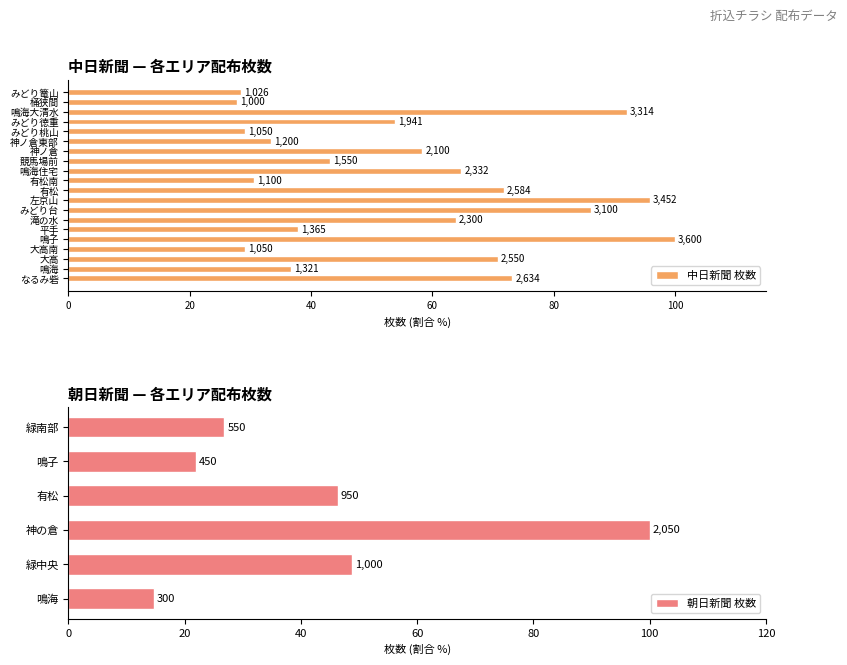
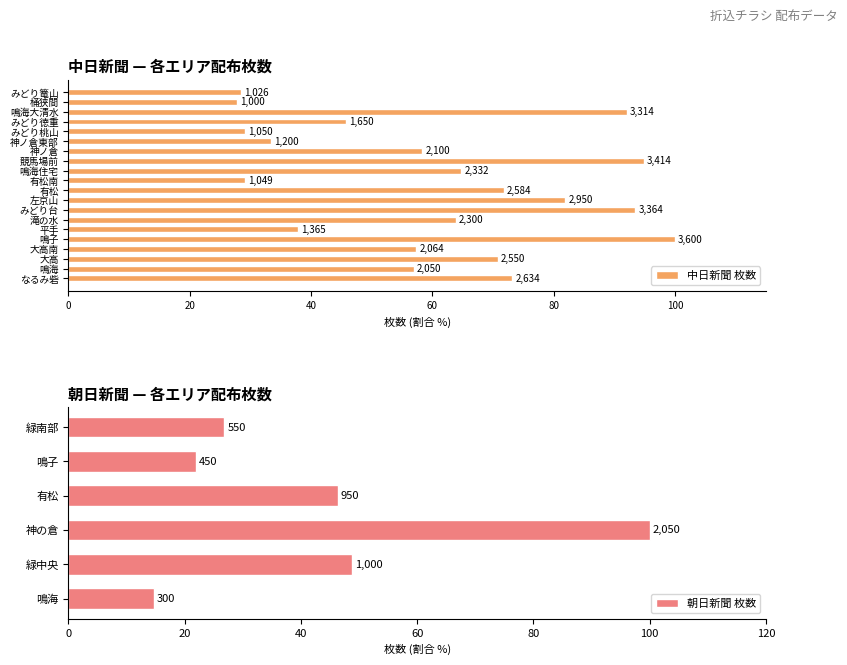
  {
    "中日新聞 — 各エリア配布枚数": {
-     "みどり徳重": "1,941",
-     "競馬場前": "1,550",
-     "有松南": "1,100",
-     "左京山": "3,452",
-     "みどり台": "3,100",
-     "大高南": "1,050",
-     "鳴海": "1,321"
+     "みどり徳重": "1,650",
+     "競馬場前": "3,414",
+     "有松南": "1,049",
+     "左京山": "2,950",
+     "みどり台": "3,364",
+     "大高南": "2,064",
+     "鳴海": "2,050"
    }
  }
